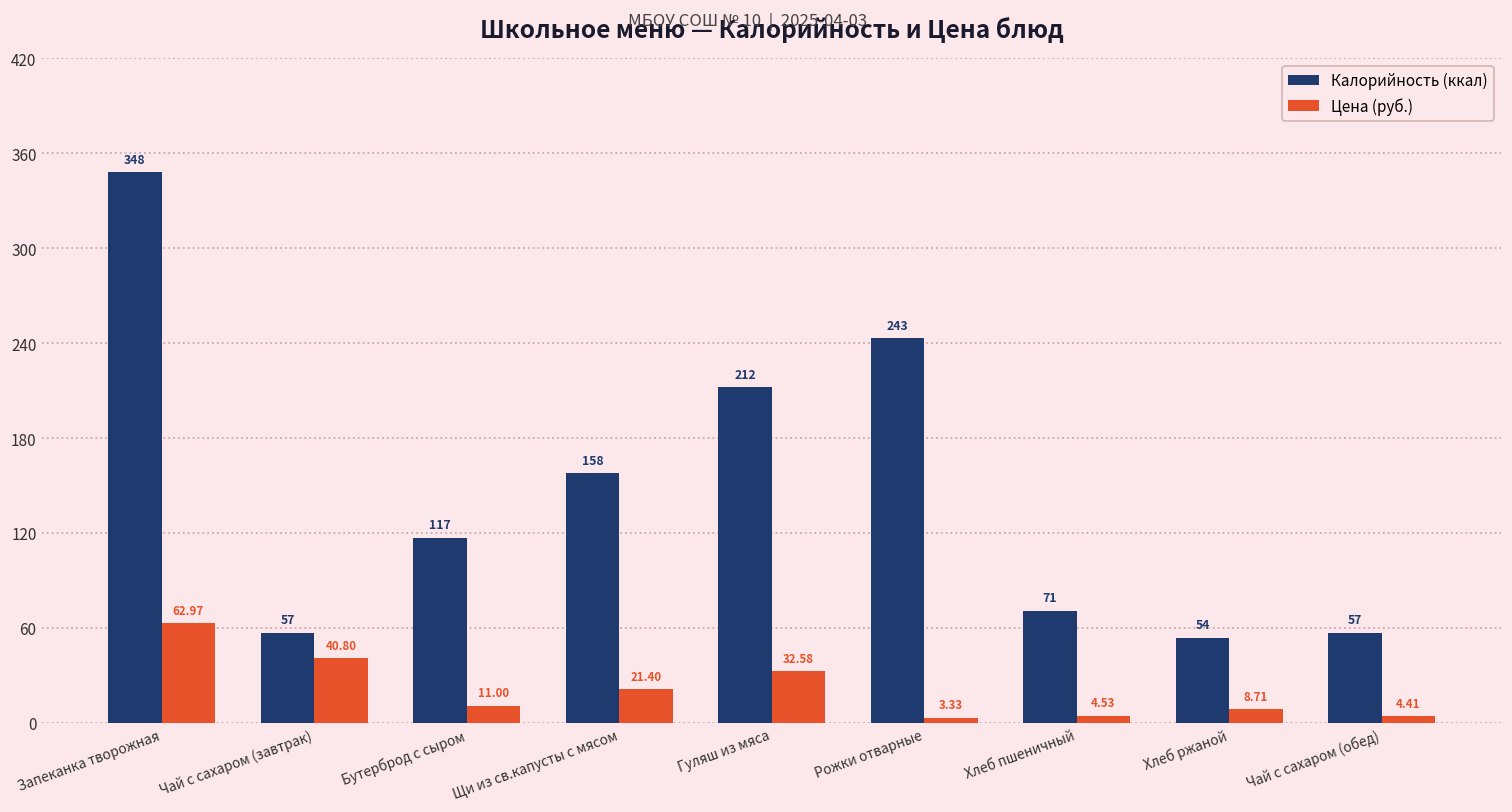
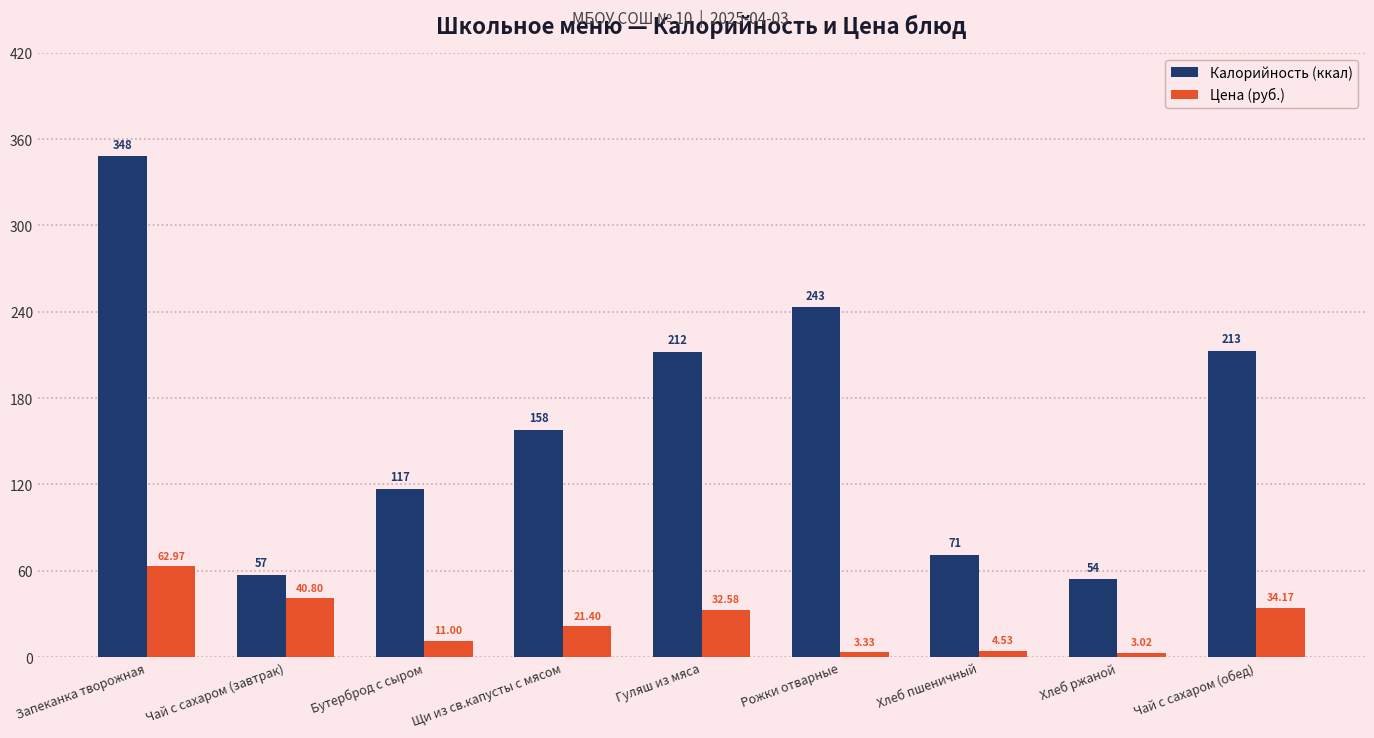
  {
    "Калорийность (ккал)": {
      "Запеканка творожная": 348,
      "Чай с сахаром (завтрак)": 57,
      "Бутерброд с сыром": 117,
      "Щи из св.капусты с мясом": 158,
      "Гуляш из мяса": 212,
      "Рожки отварные": 243,
      "Хлеб пшеничный": 71,
      "Хлеб ржаной": 54,
-     "Чай с сахаром (обед)": 57
+     "Чай с сахаром (обед)": 213
    },
    "Цена (руб.)": {
      "Запеканка творожная": 62.97,
      "Чай с сахаром (завтрак)": 40.80,
      "Бутерброд с сыром": 11.00,
      "Щи из св.капусты с мясом": 21.40,
      "Гуляш из мяса": 32.58,
      "Рожки отварные": 3.33,
      "Хлеб пшеничный": 4.53,
-     "Хлеб ржаной": 8.71,
-     "Чай с сахаром (обед)": 4.41
+     "Хлеб ржаной": 3.02,
+     "Чай с сахаром (обед)": 34.17
    }
  }
